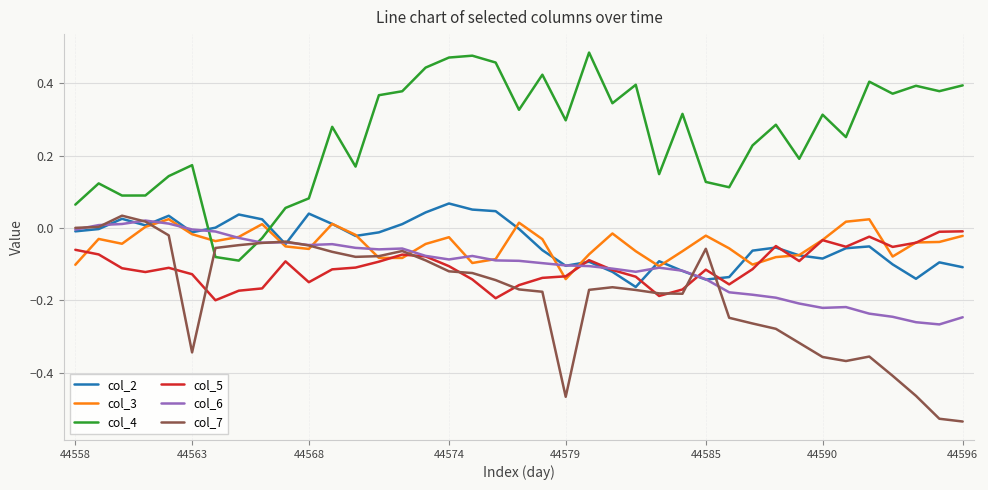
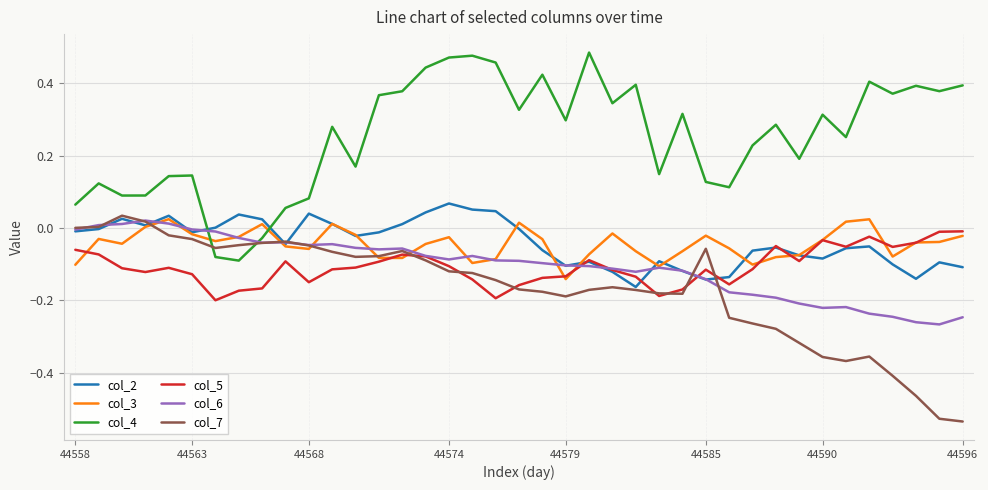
  {
    "col_2": {
      "44568": 0.04,
      "44574": 0.07,
      "44590": -0.08,
      "44596": -0.11
    },
    "col_3": {
      "44558": -0.10,
      "44568": -0.06,
      "44574": -0.03,
      "44579": -0.14,
      "44585": -0.02,
      "44596": -0.02
    },
    "col_4": {
      "44558": 0.06,
-     "44563": 0.17,
+     "44563": 0.14,
      "44568": 0.08,
      "44574": 0.47,
      "44579": 0.30,
      "44585": 0.13,
      "44590": 0.31,
      "44596": 0.39
    },
    "col_5": {
      "44558": -0.06,
      "44563": -0.13,
      "44568": -0.15,
      "44574": -0.11,
      "44579": -0.13,
      "44585": -0.11,
      "44596": -0.01
    },
    "col_6": {
      "44563": 0.00,
      "44574": -0.09,
      "44590": -0.22,
      "44596": -0.25
    },
    "col_7": {
-     "44563": -0.34,
+     "44563": -0.03,
      "44574": -0.12,
-     "44579": -0.47,
+     "44579": -0.19,
      "44585": -0.06,
      "44590": -0.36,
      "44596": -0.53
    }
  }
